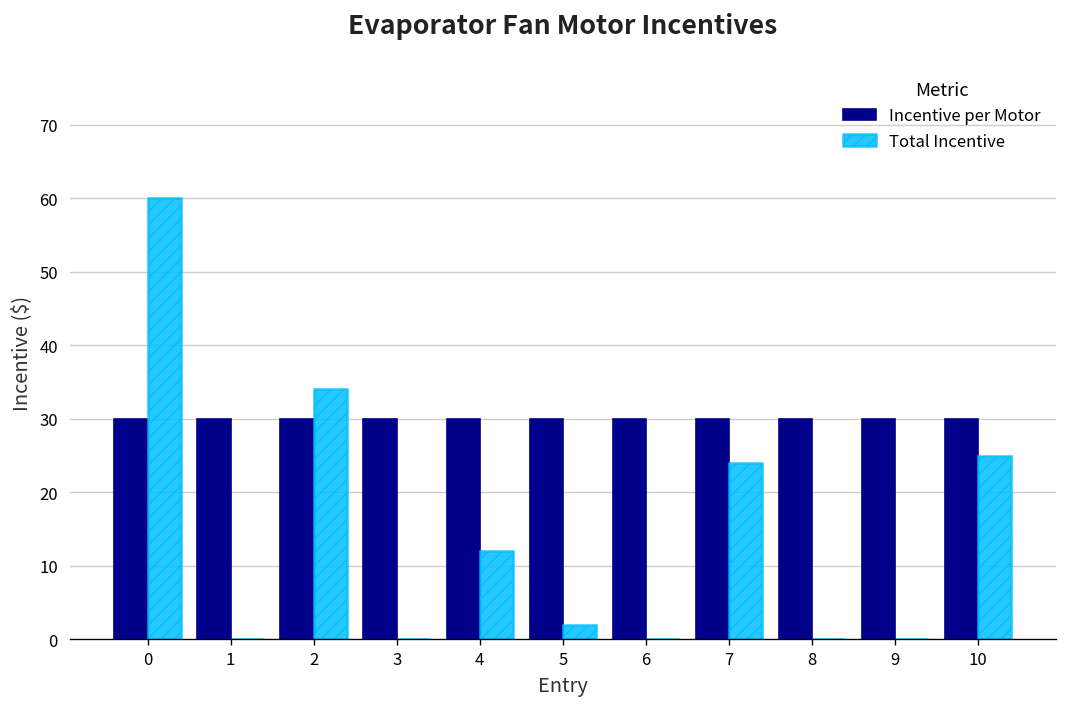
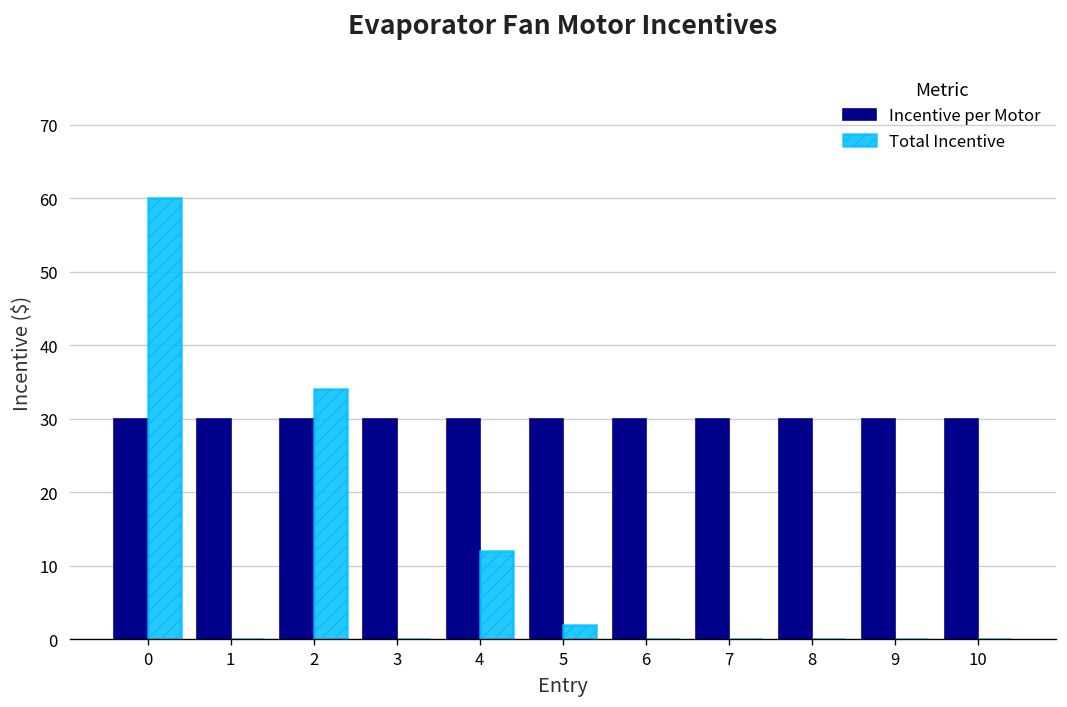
  {
    "Incentive per Motor": {
      "0": 30,
      "1": 30,
      "2": 30,
      "3": 30,
      "4": 30,
      "5": 30,
      "6": 30,
      "7": 30,
      "8": 30,
      "9": 30,
      "10": 30
    },
    "Total Incentive": {
      "0": 60,
      "1": 0,
      "2": 34,
      "3": 0,
      "4": 12,
      "5": 2,
      "6": 0,
-     "7": 24,
+     "7": 0,
      "8": 0,
      "9": 0,
-     "10": 25
+     "10": 0
    }
  }
